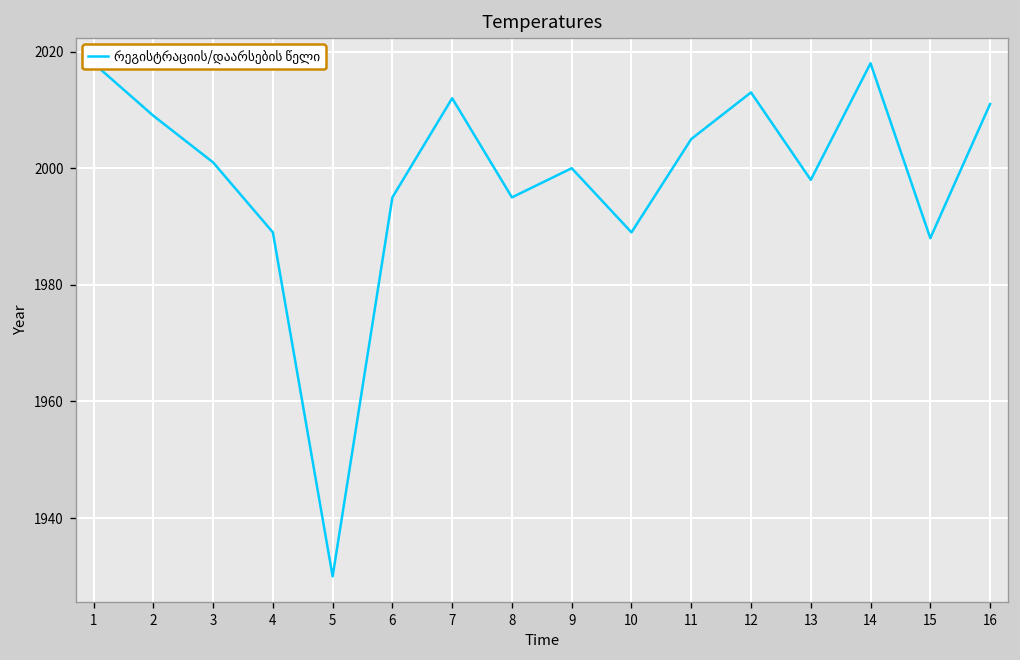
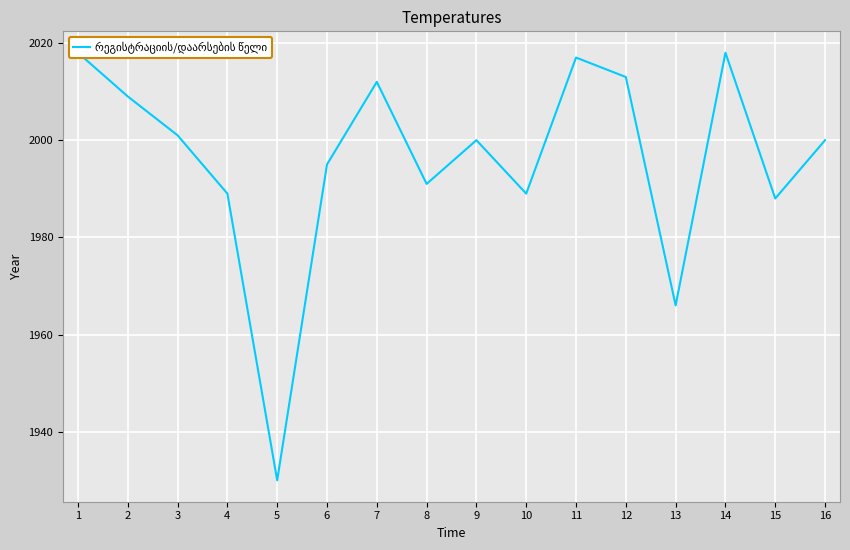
  {
    "2": 2009,
    "3": 2001,
    "4": 1989,
    "5": 1930,
    "6": 1995,
    "7": 2012,
-   "8": 1995,
+   "8": 1991,
    "9": 2000,
    "10": 1989,
-   "11": 2005,
+   "11": 2017,
    "12": 2013,
-   "13": 1998,
+   "13": 1966,
    "14": 2018,
    "15": 1988,
-   "16": 2011
+   "16": 2000
  }
